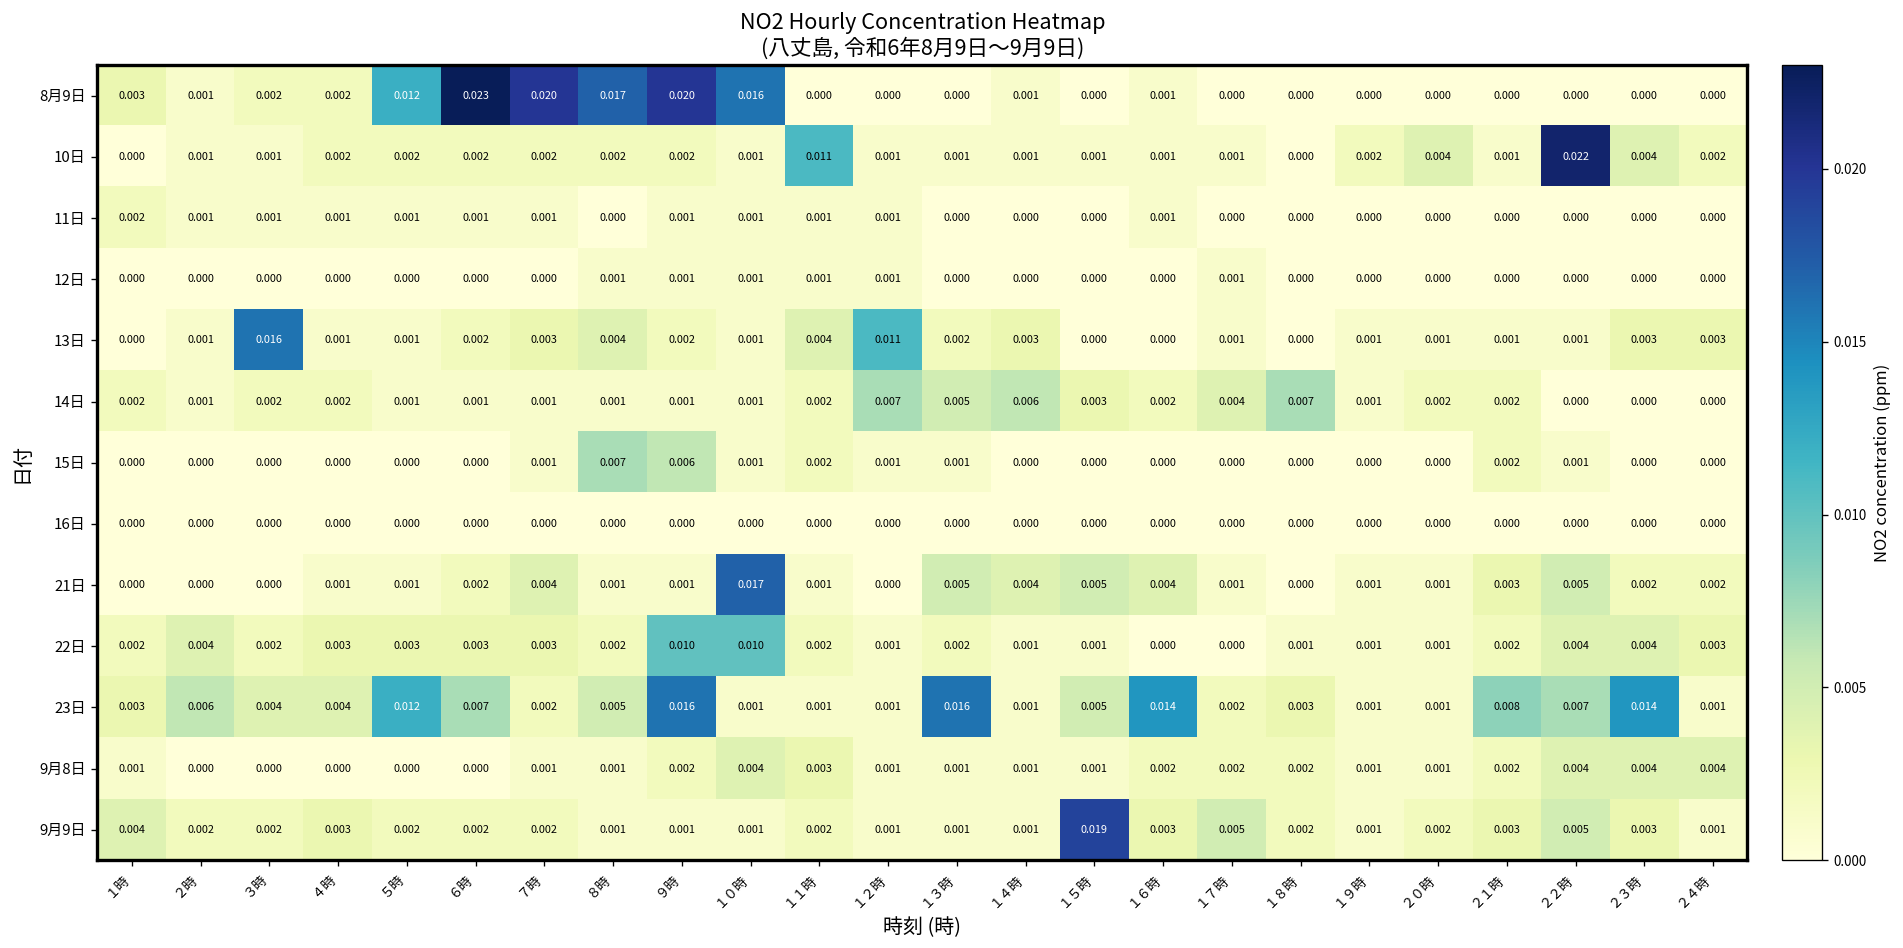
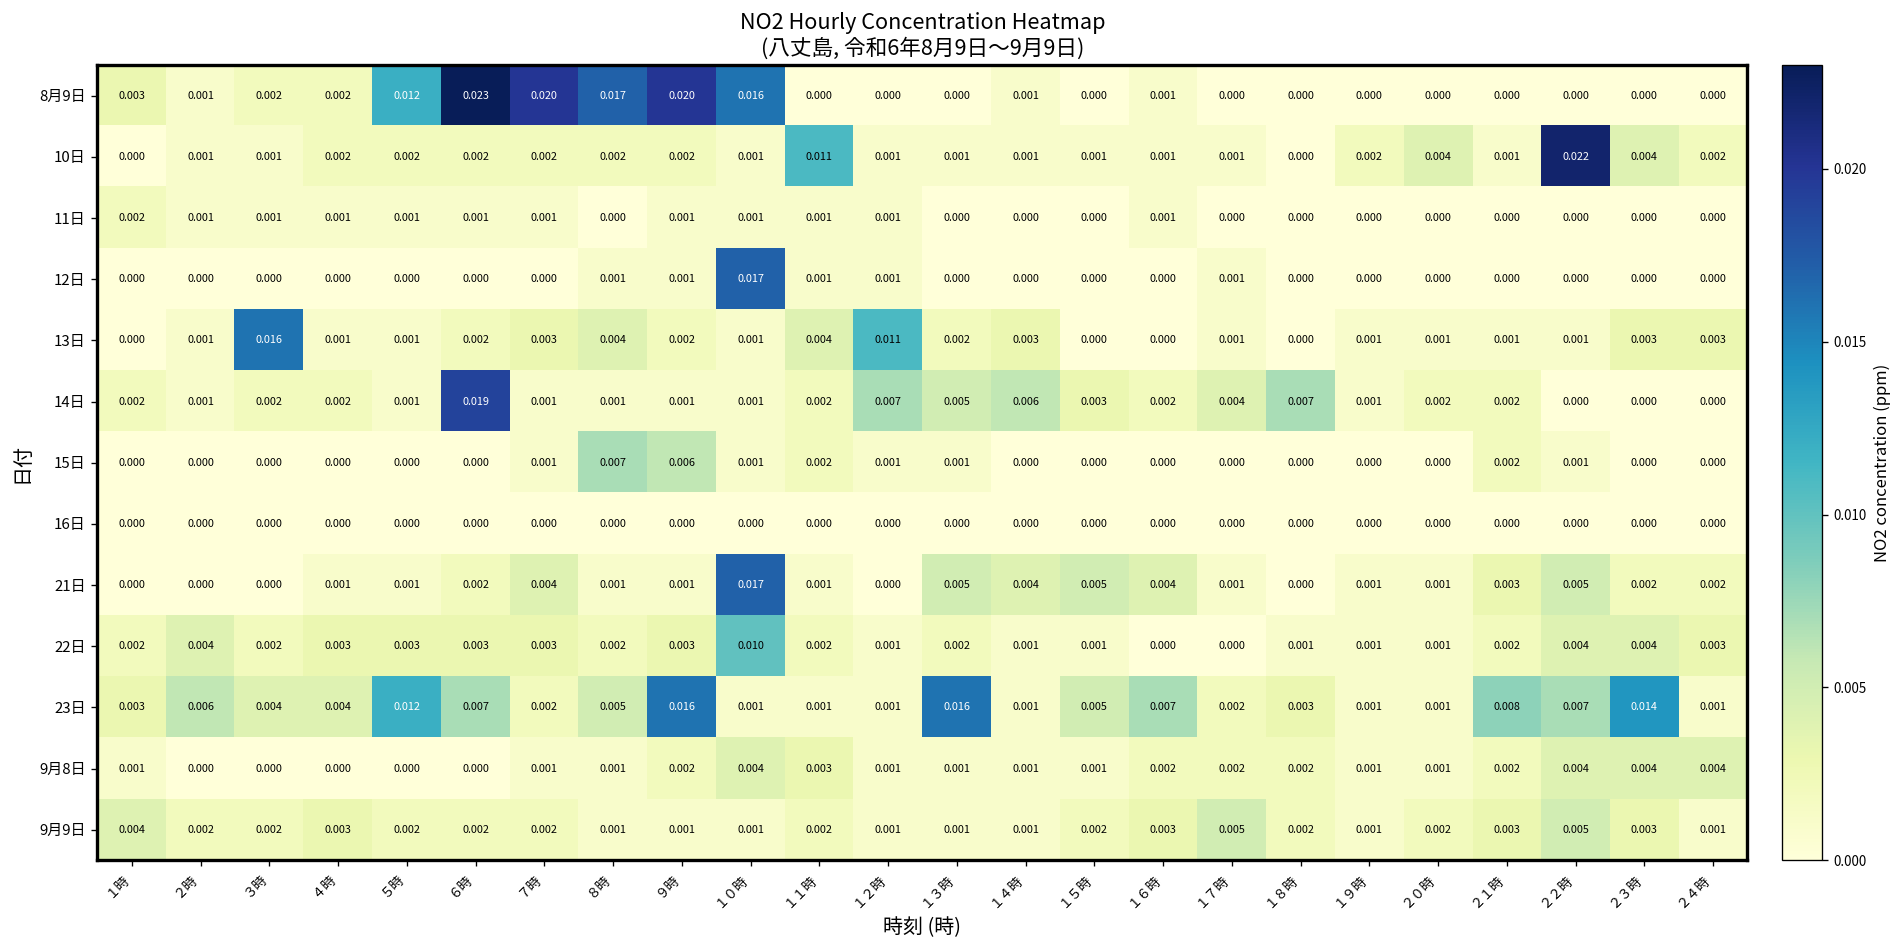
  {
    "12日": {
      "１時": 0.000,
      "２時": 0.000,
      "３時": 0.000,
      "４時": 0.000,
      "５時": 0.000,
      "６時": 0.000,
      "７時": 0.000,
      "８時": 0.001,
      "９時": 0.001,
-     "１０時": 0.001,
+     "１０時": 0.017,
      "１１時": 0.001,
      "１２時": 0.001,
      "１３時": 0.000,
      "１４時": 0.000,
      "１５時": 0.000,
      "１６時": 0.000,
      "１７時": 0.001,
      "１８時": 0.000,
      "１９時": 0.000,
      "２０時": 0.000,
      "２１時": 0.000,
      "２２時": 0.000,
      "２３時": 0.000,
      "２４時": 0.000
    },
    "14日": {
      "１時": 0.002,
      "２時": 0.001,
      "３時": 0.002,
      "４時": 0.002,
      "５時": 0.001,
-     "６時": 0.001,
+     "６時": 0.019,
      "７時": 0.001,
      "８時": 0.001,
      "９時": 0.001,
      "１０時": 0.001,
      "１１時": 0.002,
      "１２時": 0.007,
      "１３時": 0.005,
      "１４時": 0.006,
      "１５時": 0.003,
      "１６時": 0.002,
      "１７時": 0.004,
      "１８時": 0.007,
      "１９時": 0.001,
      "２０時": 0.002,
      "２１時": 0.002,
      "２２時": 0.000,
      "２３時": 0.000,
      "２４時": 0.000
    },
    "22日": {
      "１時": 0.002,
      "２時": 0.004,
      "３時": 0.002,
      "４時": 0.003,
      "５時": 0.003,
      "６時": 0.003,
      "７時": 0.003,
      "８時": 0.002,
-     "９時": 0.010,
+     "９時": 0.003,
      "１０時": 0.010,
      "１１時": 0.002,
      "１２時": 0.001,
      "１３時": 0.002,
      "１４時": 0.001,
      "１５時": 0.001,
      "１６時": 0.000,
      "１７時": 0.000,
      "１８時": 0.001,
      "１９時": 0.001,
      "２０時": 0.001,
      "２１時": 0.002,
      "２２時": 0.004,
      "２３時": 0.004,
      "２４時": 0.003
    },
    "23日": {
      "１時": 0.003,
      "２時": 0.006,
      "３時": 0.004,
      "４時": 0.004,
      "５時": 0.012,
      "６時": 0.007,
      "７時": 0.002,
      "８時": 0.005,
      "９時": 0.016,
      "１０時": 0.001,
      "１１時": 0.001,
      "１２時": 0.001,
      "１３時": 0.016,
      "１４時": 0.001,
      "１５時": 0.005,
-     "１６時": 0.014,
+     "１６時": 0.007,
      "１７時": 0.002,
      "１８時": 0.003,
      "１９時": 0.001,
      "２０時": 0.001,
      "２１時": 0.008,
      "２２時": 0.007,
      "２３時": 0.014,
      "２４時": 0.001
    },
    "9月9日": {
      "１時": 0.004,
      "２時": 0.002,
      "３時": 0.002,
      "４時": 0.003,
      "５時": 0.002,
      "６時": 0.002,
      "７時": 0.002,
      "８時": 0.001,
      "９時": 0.001,
      "１０時": 0.001,
      "１１時": 0.002,
      "１２時": 0.001,
      "１３時": 0.001,
      "１４時": 0.001,
-     "１５時": 0.019,
+     "１５時": 0.002,
      "１６時": 0.003,
      "１７時": 0.005,
      "１８時": 0.002,
      "１９時": 0.001,
      "２０時": 0.002,
      "２１時": 0.003,
      "２２時": 0.005,
      "２３時": 0.003,
      "２４時": 0.001
    }
  }
